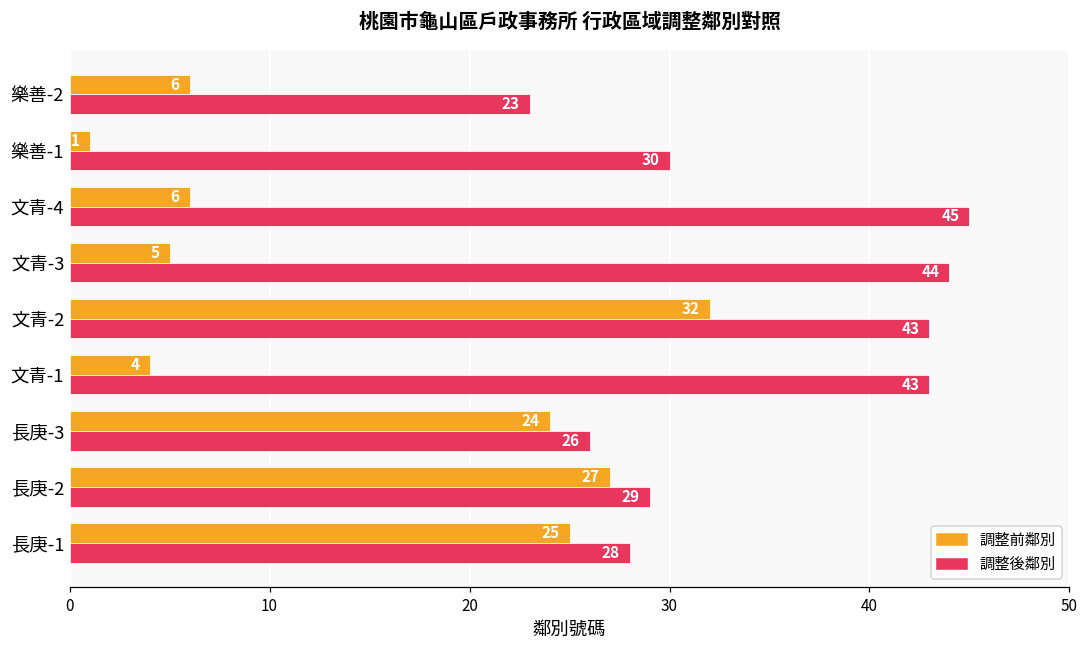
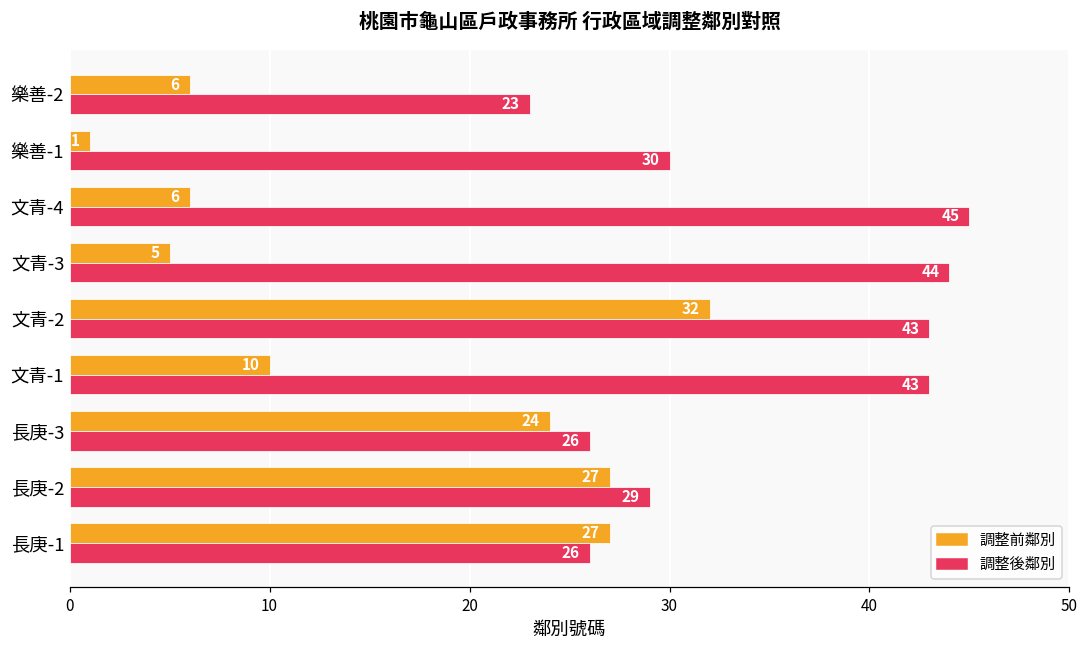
  {
    "調整前鄰別": {
      "樂善-2": 6,
      "樂善-1": 1,
      "文青-4": 6,
      "文青-3": 5,
      "文青-2": 32,
-     "文青-1": 4,
+     "文青-1": 10,
      "長庚-3": 24,
      "長庚-2": 27,
-     "長庚-1": 25
+     "長庚-1": 27
    },
    "調整後鄰別": {
      "樂善-2": 23,
      "樂善-1": 30,
      "文青-4": 45,
      "文青-3": 44,
      "文青-2": 43,
      "文青-1": 43,
      "長庚-3": 26,
      "長庚-2": 29,
-     "長庚-1": 28
+     "長庚-1": 26
    }
  }
